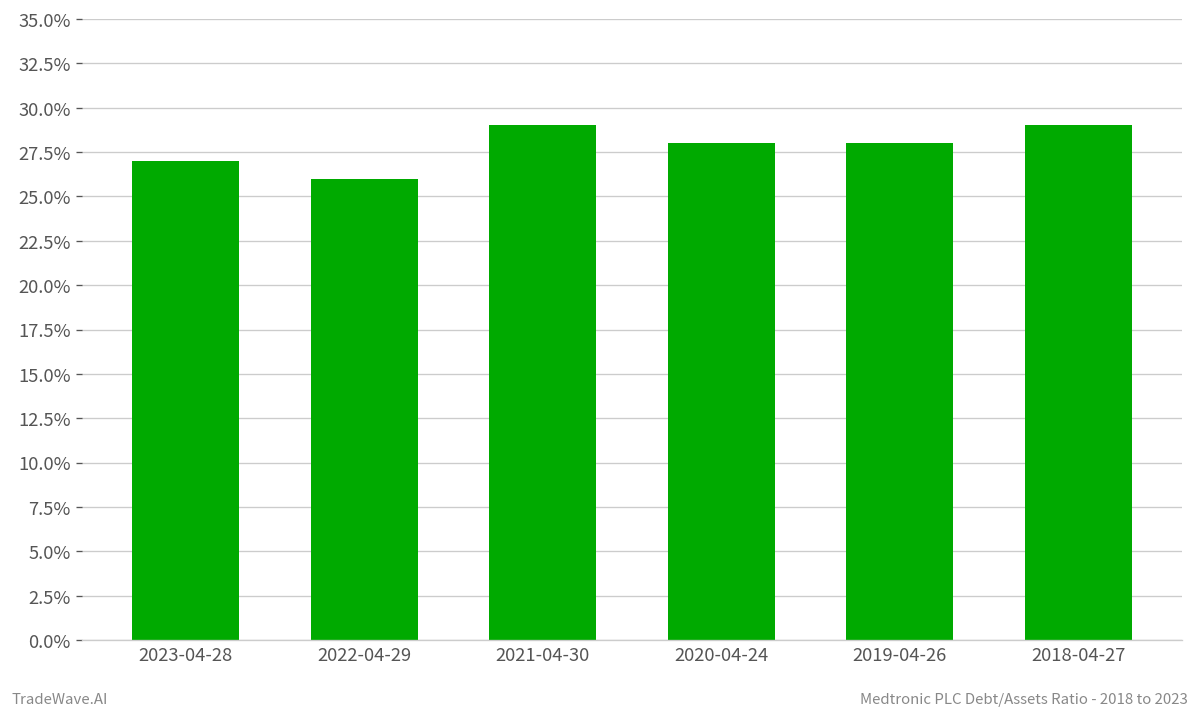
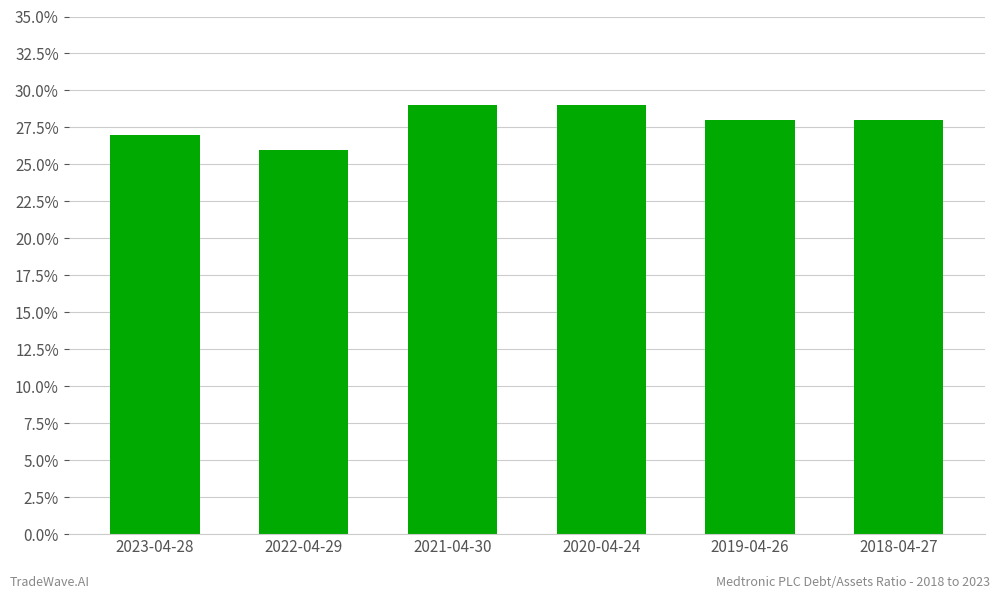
  {
    "2023-04-28": "27.0%",
    "2022-04-29": "26.0%",
    "2021-04-30": "29.0%",
-   "2020-04-24": "28.0%",
+   "2020-04-24": "29.0%",
    "2019-04-26": "28.0%",
-   "2018-04-27": "29.0%"
+   "2018-04-27": "28.0%"
  }
